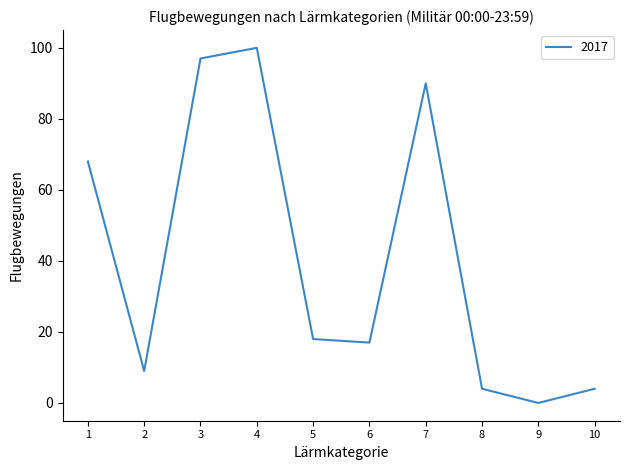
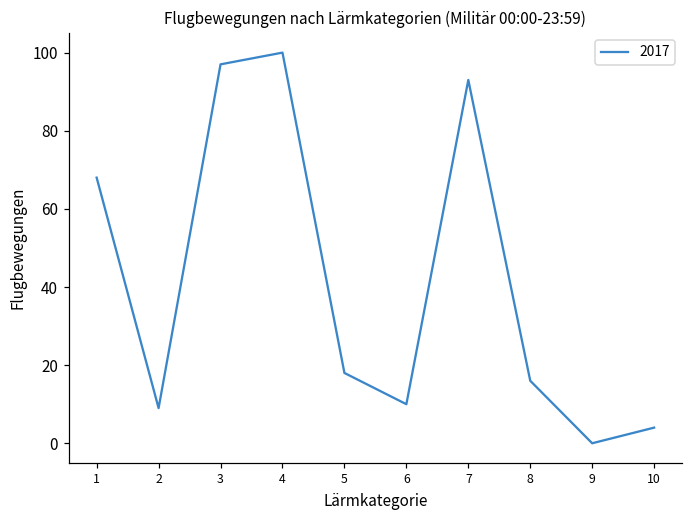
  {
    "1": 68,
    "2": 9,
    "3": 97,
    "4": 100,
    "5": 18,
-   "6": 17,
-   "7": 90,
-   "8": 4,
+   "6": 10,
+   "7": 93,
+   "8": 16,
    "9": 0,
    "10": 4
  }
